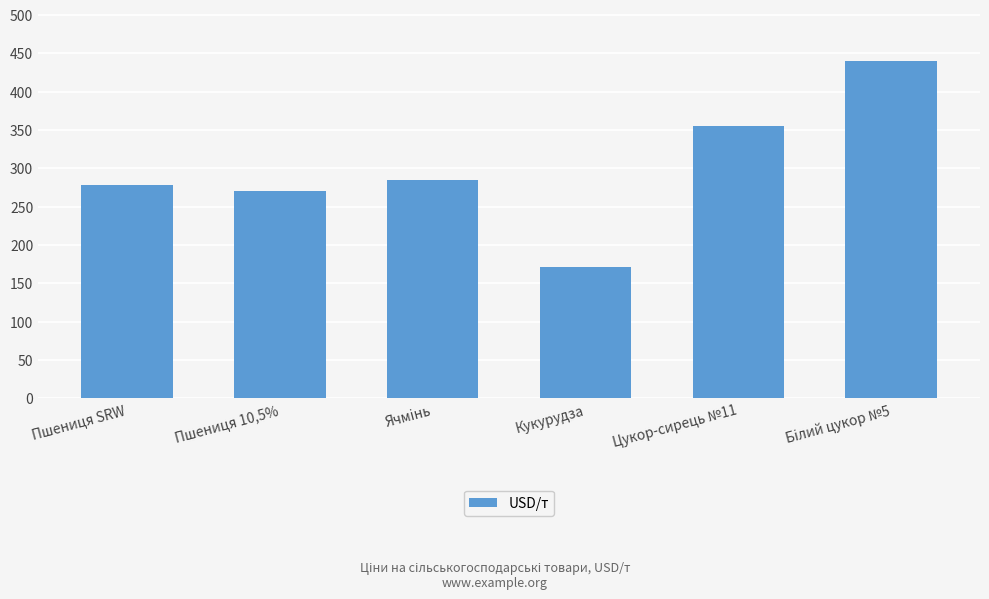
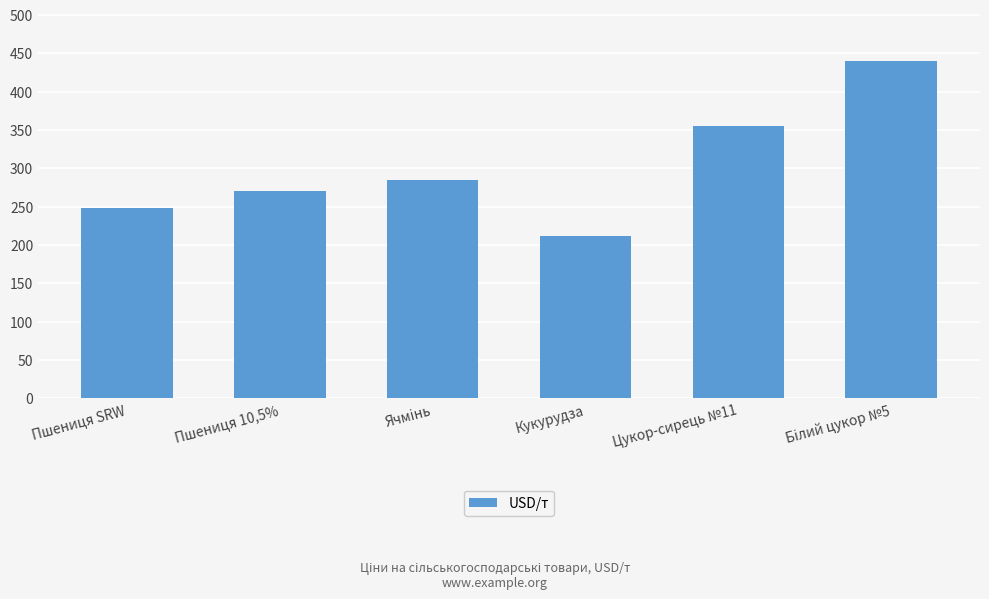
  {
-   "Пшениця SRW": 280,
+   "Пшениця SRW": 250,
    "Пшениця 10,5%": 270,
    "Ячмінь": 280,
-   "Кукурудза": 170,
+   "Кукурудза": 210,
    "Цукор-сирець №11": 350,
    "Білий цукор №5": 440
  }
